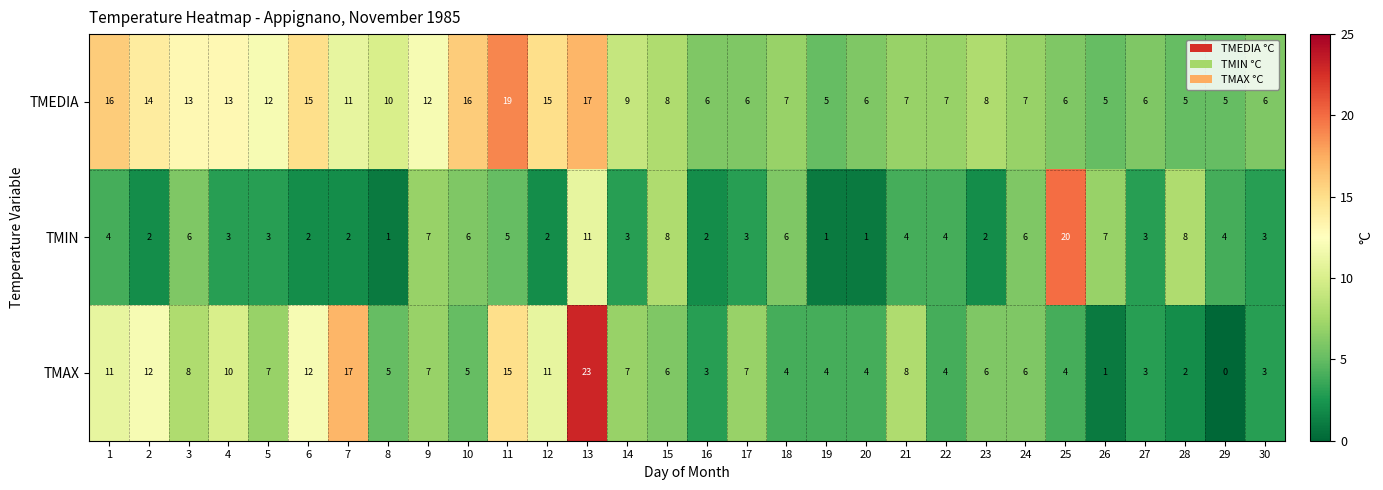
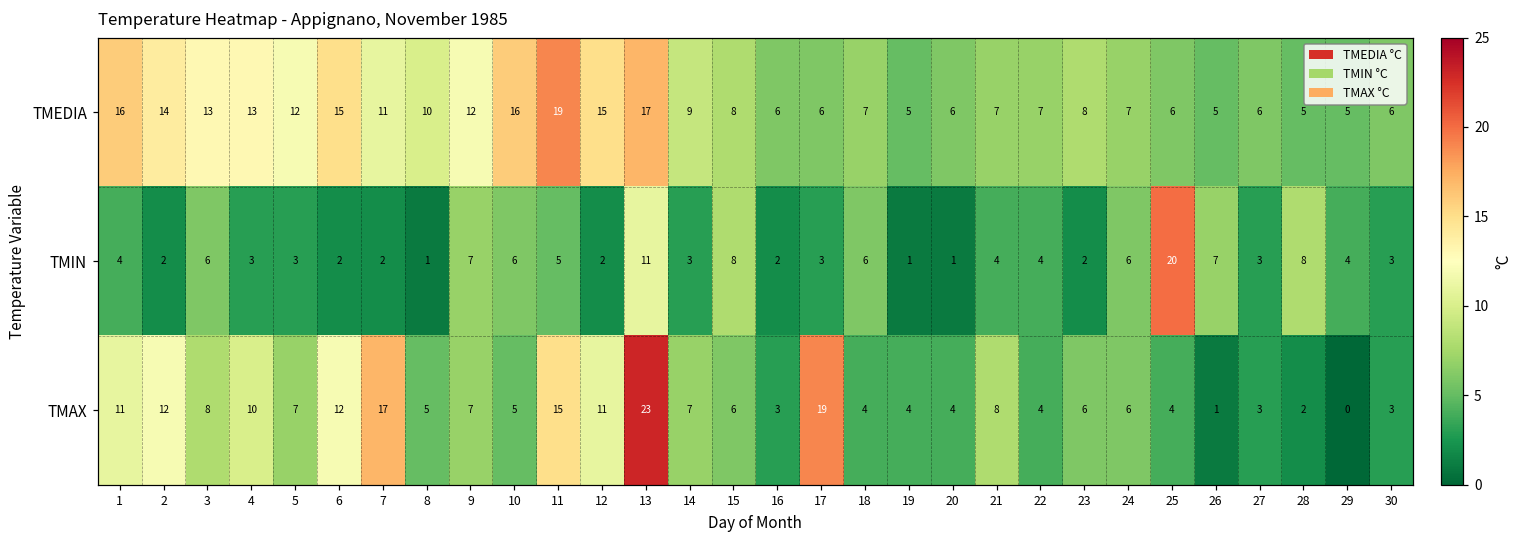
  {
    "TMEDIA": {
      "1": 16,
      "2": 14,
      "3": 13,
      "4": 13,
      "5": 12,
      "6": 15,
      "7": 11,
      "8": 10,
      "9": 12,
      "10": 16,
      "11": 19,
      "12": 15,
      "13": 17,
      "14": 9,
      "15": 8,
      "16": 6,
      "17": 6,
      "18": 7,
      "19": 5,
      "20": 6,
      "21": 7,
      "22": 7,
      "23": 8,
      "24": 7,
      "25": 6,
      "26": 5,
      "27": 6,
      "28": 5,
      "29": 5,
      "30": 6
    },
    "TMIN": {
      "1": 4,
      "2": 2,
      "3": 6,
      "4": 3,
      "5": 3,
      "6": 2,
      "7": 2,
      "8": 1,
      "9": 7,
      "10": 6,
      "11": 5,
      "12": 2,
      "13": 11,
      "14": 3,
      "15": 8,
      "16": 2,
      "17": 3,
      "18": 6,
      "19": 1,
      "20": 1,
      "21": 4,
      "22": 4,
      "23": 2,
      "24": 6,
      "25": 20,
      "26": 7,
      "27": 3,
      "28": 8,
      "29": 4,
      "30": 3
    },
    "TMAX": {
      "1": 11,
      "2": 12,
      "3": 8,
      "4": 10,
      "5": 7,
      "6": 12,
      "7": 17,
      "8": 5,
      "9": 7,
      "10": 5,
      "11": 15,
      "12": 11,
      "13": 23,
      "14": 7,
      "15": 6,
      "16": 3,
-     "17": 7,
+     "17": 19,
      "18": 4,
      "19": 4,
      "20": 4,
      "21": 8,
      "22": 4,
      "23": 6,
      "24": 6,
      "25": 4,
      "26": 1,
      "27": 3,
      "28": 2,
      "29": 0,
      "30": 3
    }
  }
